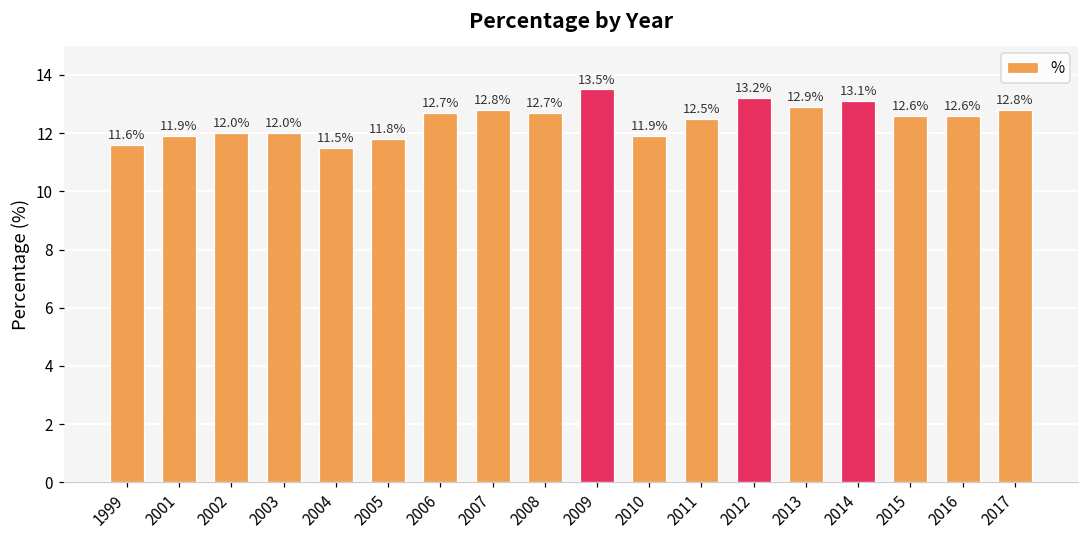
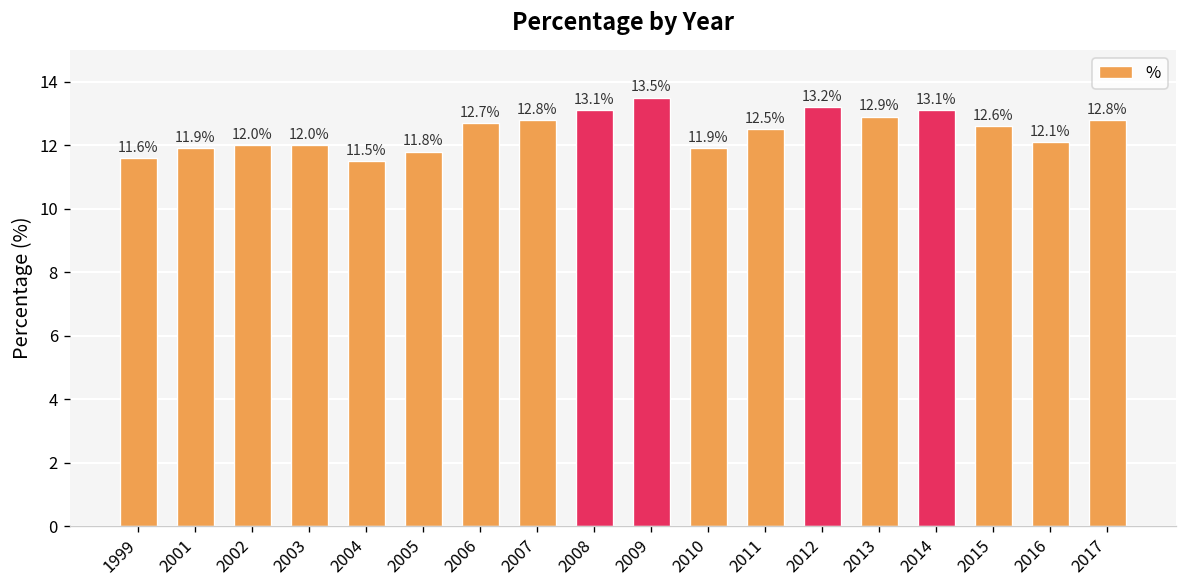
  {
    "1999": "11.6%",
    "2001": "11.9%",
    "2002": "12.0%",
    "2003": "12.0%",
    "2004": "11.5%",
    "2005": "11.8%",
    "2006": "12.7%",
    "2007": "12.8%",
-   "2008": "12.7%",
+   "2008": "13.1%",
    "2009": "13.5%",
    "2010": "11.9%",
    "2011": "12.5%",
    "2012": "13.2%",
    "2013": "12.9%",
    "2014": "13.1%",
    "2015": "12.6%",
-   "2016": "12.6%",
+   "2016": "12.1%",
    "2017": "12.8%"
  }
